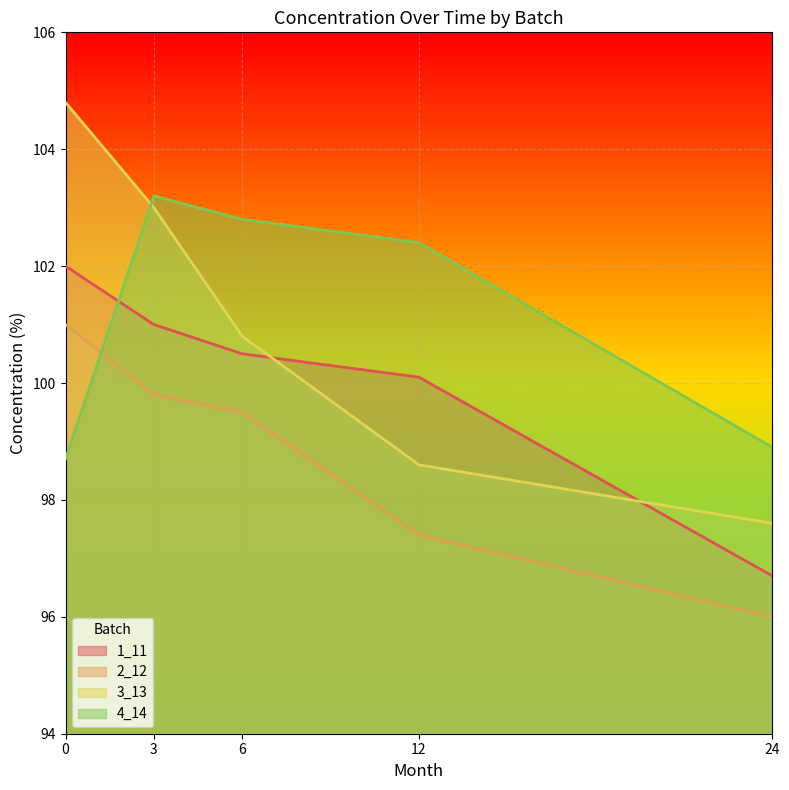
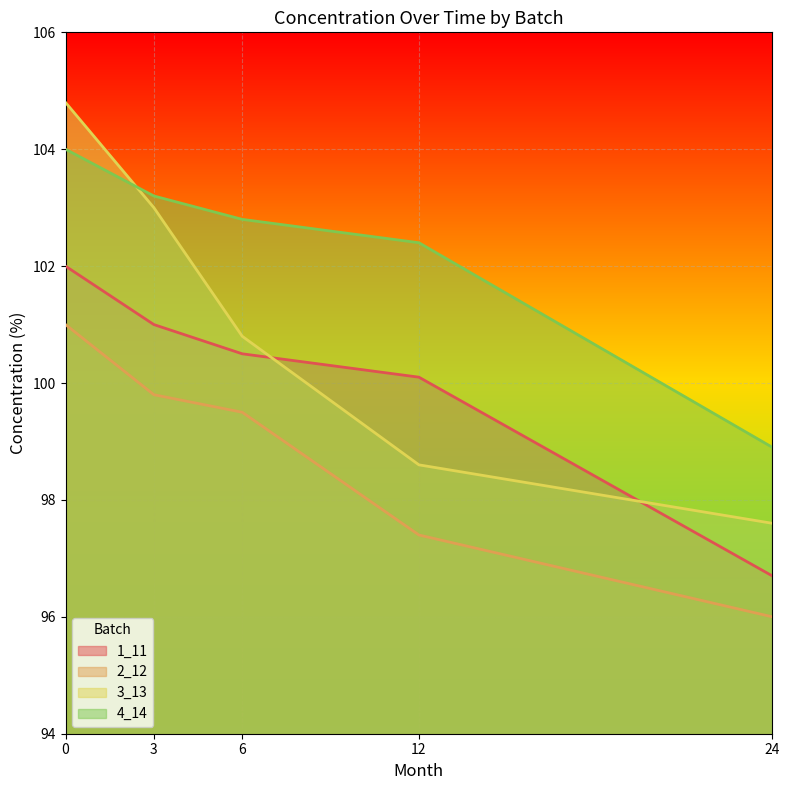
  {
    "4_14": {
-     "0": 98.7,
+     "0": 104.0,
      "3": 103.2,
      "6": 102.8,
      "12": 102.4,
      "24": 98.9
    }
  }
